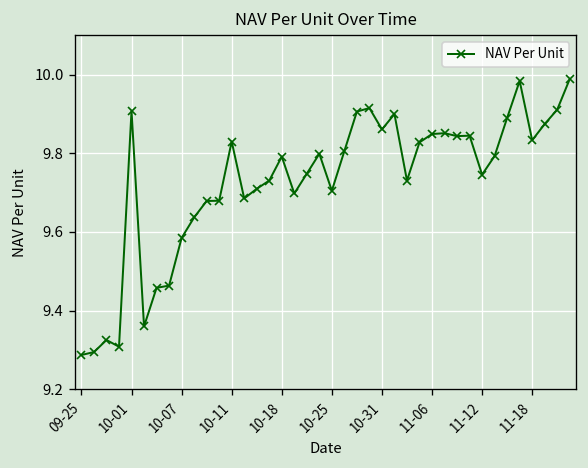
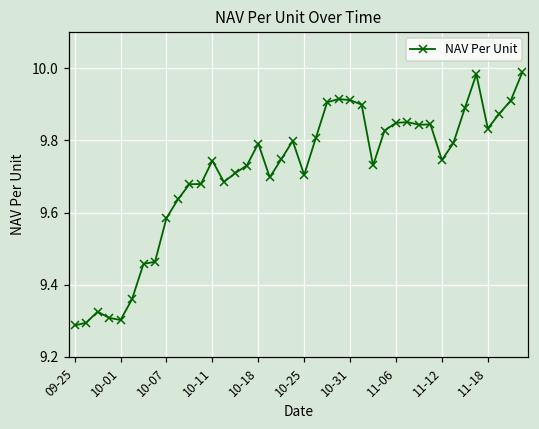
  {
    "09-25": 9.29,
-   "10-01": 9.91,
+   "10-01": 9.30,
    "10-07": 9.58,
-   "10-11": 9.83,
+   "10-11": 9.74,
    "10-18": 9.79,
    "10-25": 9.70,
-   "10-31": 9.86,
+   "10-31": 9.91,
    "11-06": 9.85,
    "11-12": 9.75,
    "11-18": 9.83
  }
